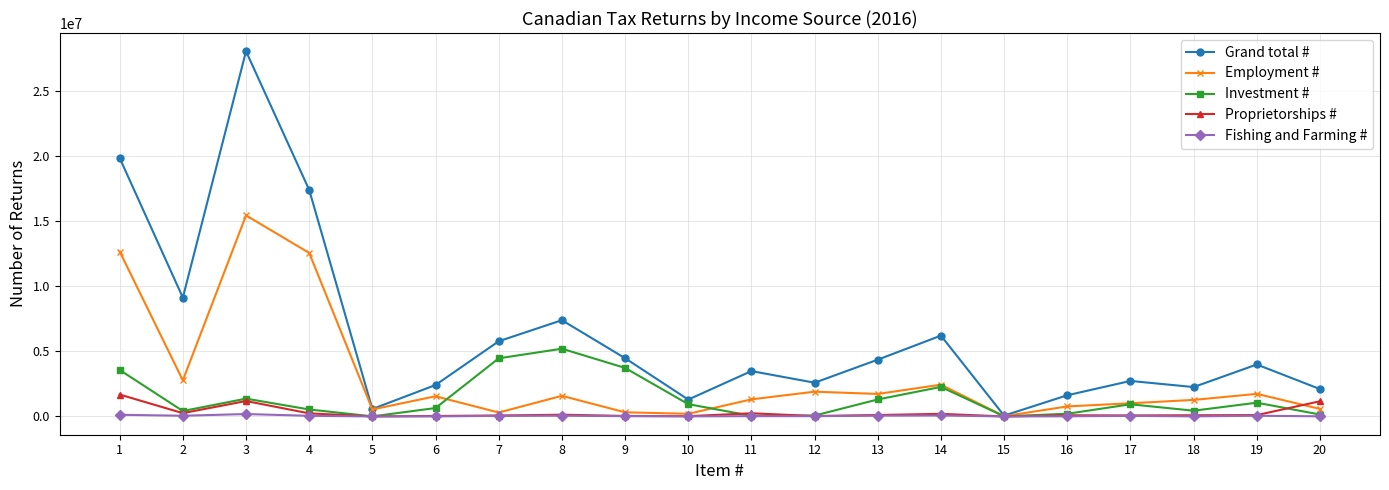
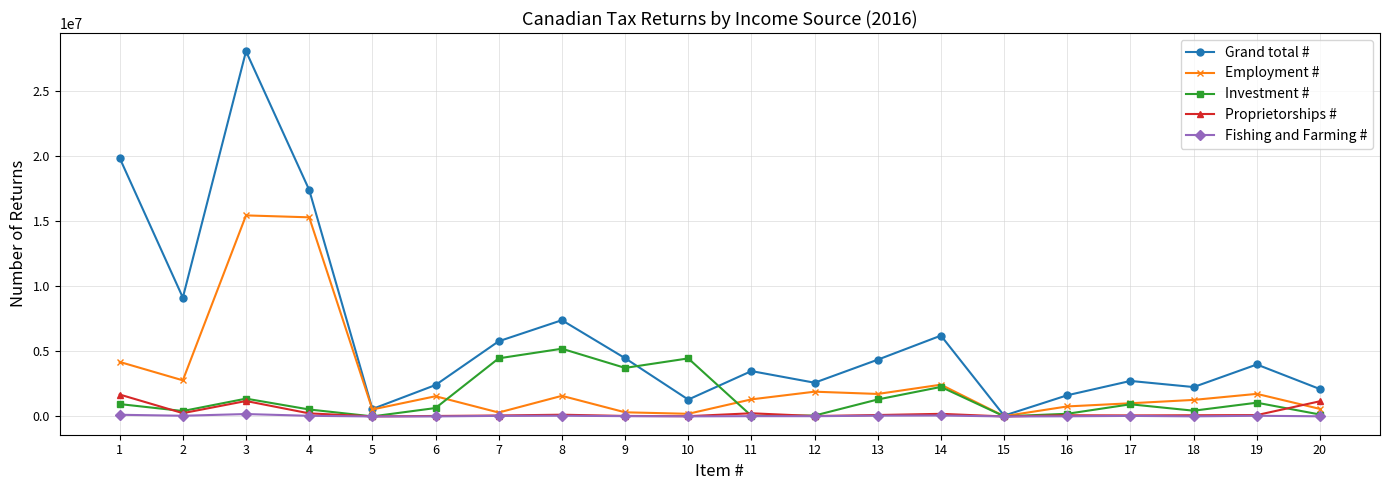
  {
    "Grand total #": {
      "1": 19900000,
      "2": 9100000,
      "3": 28100000,
      "4": 17400000,
      "6": 2400000,
      "7": 5800000,
      "8": 7400000,
      "9": 4500000,
      "10": 1300000,
      "11": 3500000,
      "12": 2600000,
      "13": 4400000,
      "14": 6200000,
      "16": 1600000,
      "17": 2700000,
      "18": 2300000,
      "19": 4000000,
      "20": 2100000
    },
    "Employment #": {
-     "1": 12700000,
+     "1": 4200000,
      "2": 2800000,
      "3": 15500000,
-     "4": 12600000,
+     "4": 15300000,
      "6": 1600000,
      "7": 300000,
      "8": 1600000,
      "9": 300000,
      "11": 1300000,
      "12": 1900000,
      "13": 1700000,
      "16": 800000,
      "18": 1300000,
      "19": 1700000,
      "20": 600000
    },
    "Investment #": {
-     "1": 3600000,
+     "1": 1000000,
      "4": 500000,
      "6": 600000,
      "7": 4500000,
      "8": 5200000,
      "9": 3700000,
-     "10": 900000,
+     "10": 4500000,
      "13": 1300000,
      "18": 400000,
      "19": 1100000
    },
    "Proprietorships #": {
      "1": 1700000,
      "20": 1200000
    },
    "Fishing and Farming #": {
      "1": 100000,
      "3": 200000
    }
  }
